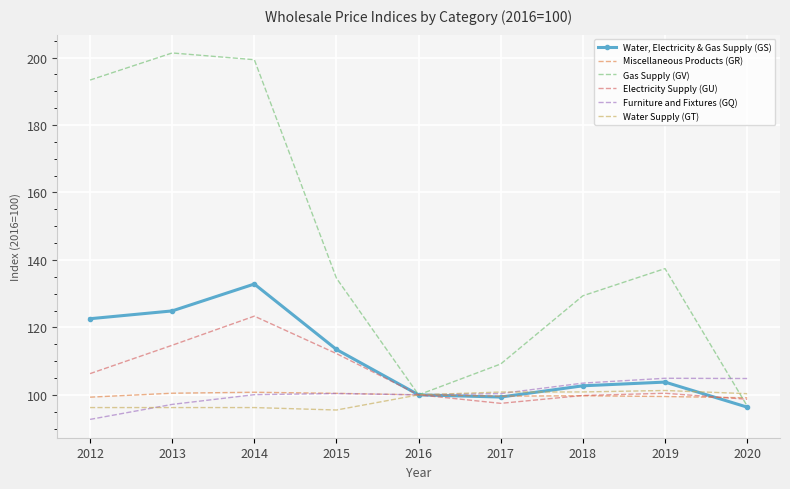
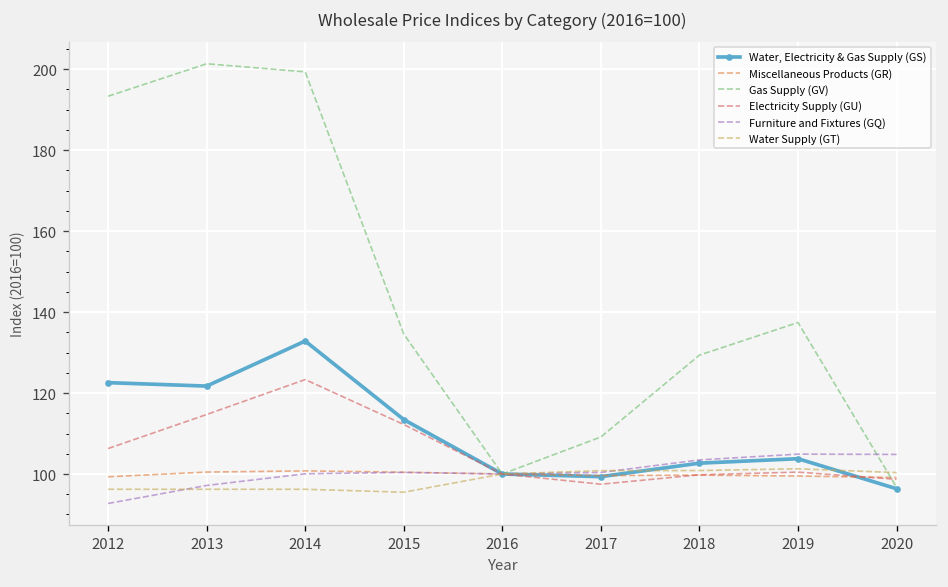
  {
    "Water, Electricity & Gas Supply (GS)": {
      "2012": 123,
-     "2013": 125,
+     "2013": 122,
      "2014": 133,
      "2015": 113,
      "2018": 103,
      "2019": 104
    },
    "Gas Supply (GV)": {
      "2012": 193,
      "2013": 201,
      "2014": 199,
      "2015": 135,
      "2017": 109,
      "2018": 129,
      "2019": 137
    },
    "Furniture and Fixtures (GQ)": {
      "2012": 93,
      "2013": 97,
      "2018": 103,
      "2019": 105,
      "2020": 105
    }
  }
